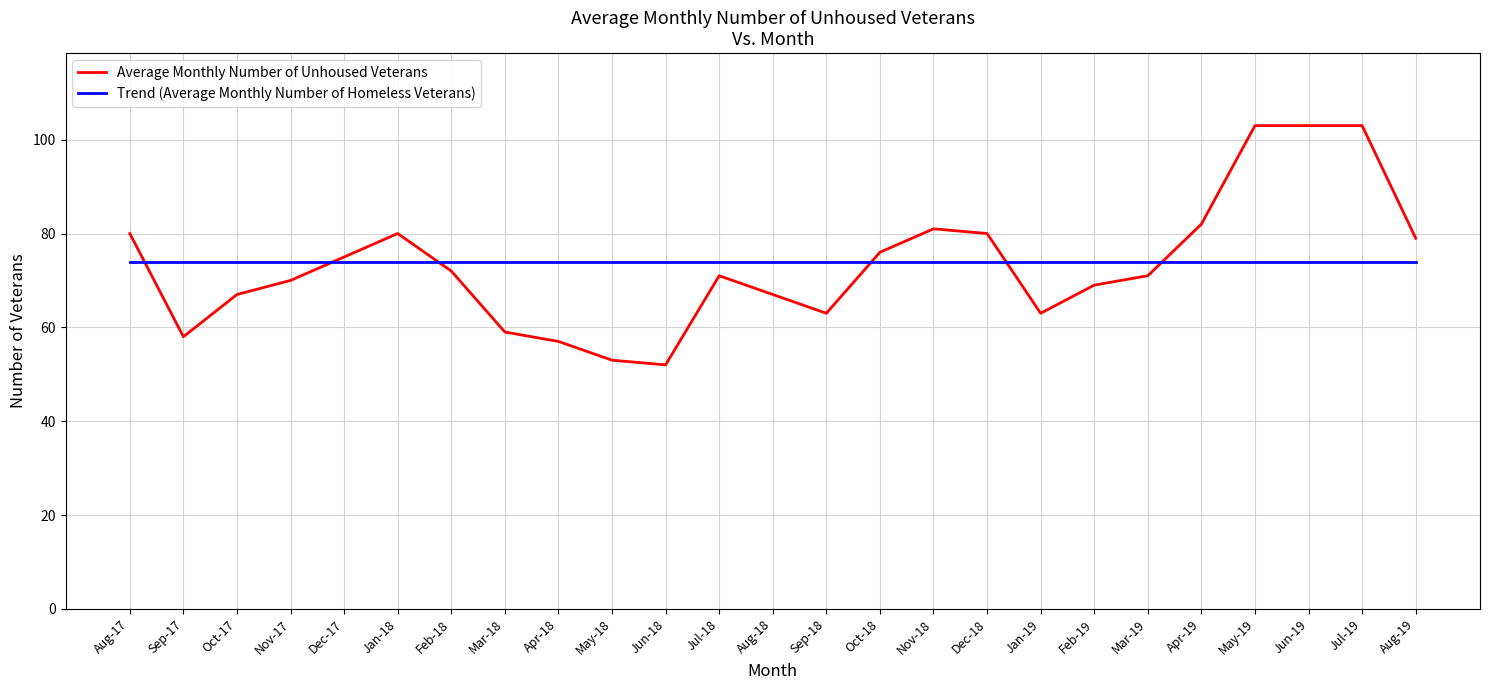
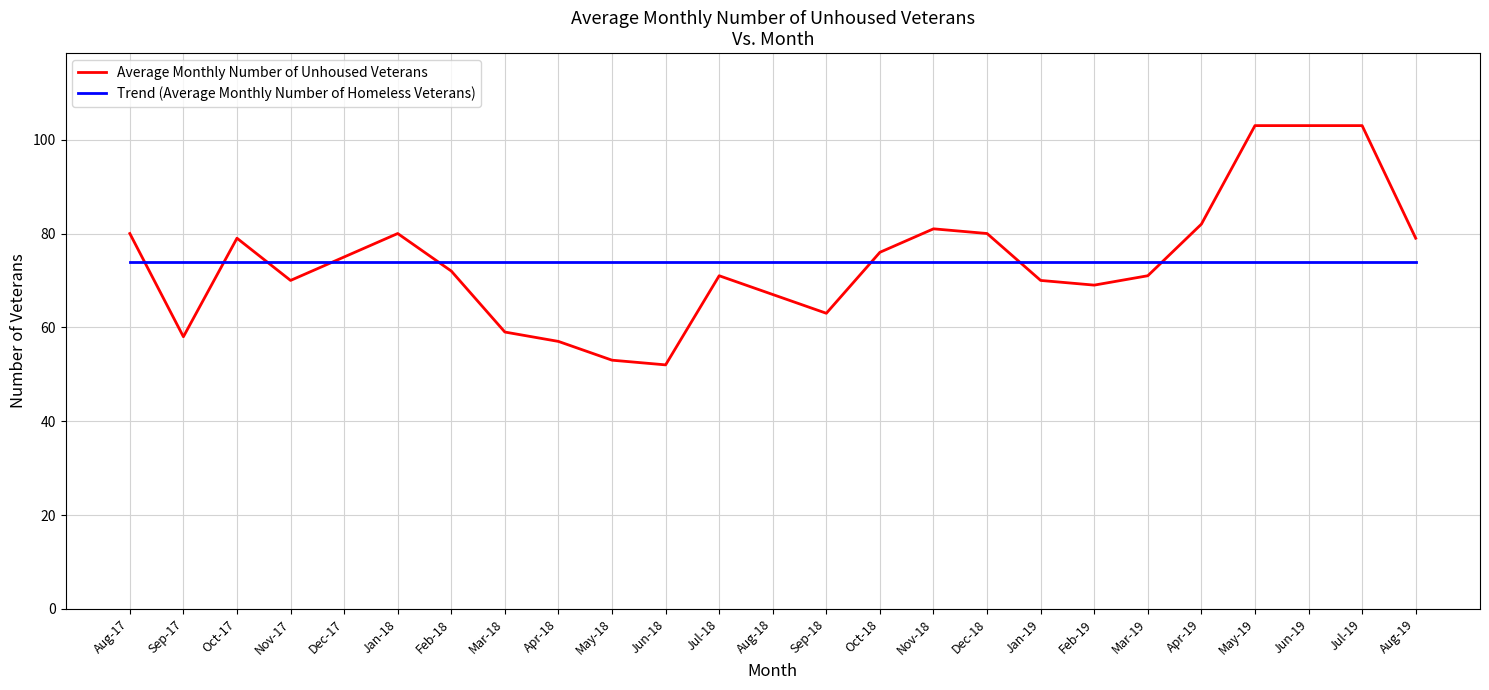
  {
    "Average Monthly Number of Unhoused Veterans": {
      "Aug-17": 80,
      "Sep-17": 58,
-     "Oct-17": 67,
+     "Oct-17": 79,
      "Nov-17": 70,
      "Dec-17": 75,
      "Jan-18": 80,
      "Feb-18": 72,
      "Mar-18": 59,
      "Apr-18": 57,
      "May-18": 53,
      "Jun-18": 52,
      "Jul-18": 71,
      "Aug-18": 67,
      "Sep-18": 63,
      "Oct-18": 76,
      "Nov-18": 81,
      "Dec-18": 80,
-     "Jan-19": 63,
+     "Jan-19": 70,
      "Feb-19": 69,
      "Mar-19": 71,
      "Apr-19": 82,
      "May-19": 103,
      "Jun-19": 103,
      "Jul-19": 103,
      "Aug-19": 79
    },
    "Trend (Average Monthly Number of Homeless Veterans)": {
      "Aug-17": 74,
      "Sep-17": 74,
      "Oct-17": 74,
      "Nov-17": 74,
      "Dec-17": 74,
      "Jan-18": 74,
      "Feb-18": 74,
      "Mar-18": 74,
      "Apr-18": 74,
      "May-18": 74,
      "Jun-18": 74,
      "Jul-18": 74,
      "Aug-18": 74,
      "Sep-18": 74,
      "Oct-18": 74,
      "Nov-18": 74,
      "Dec-18": 74,
      "Jan-19": 74,
      "Feb-19": 74,
      "Mar-19": 74,
      "Apr-19": 74,
      "May-19": 74,
      "Jun-19": 74,
      "Jul-19": 74,
      "Aug-19": 74
    }
  }
